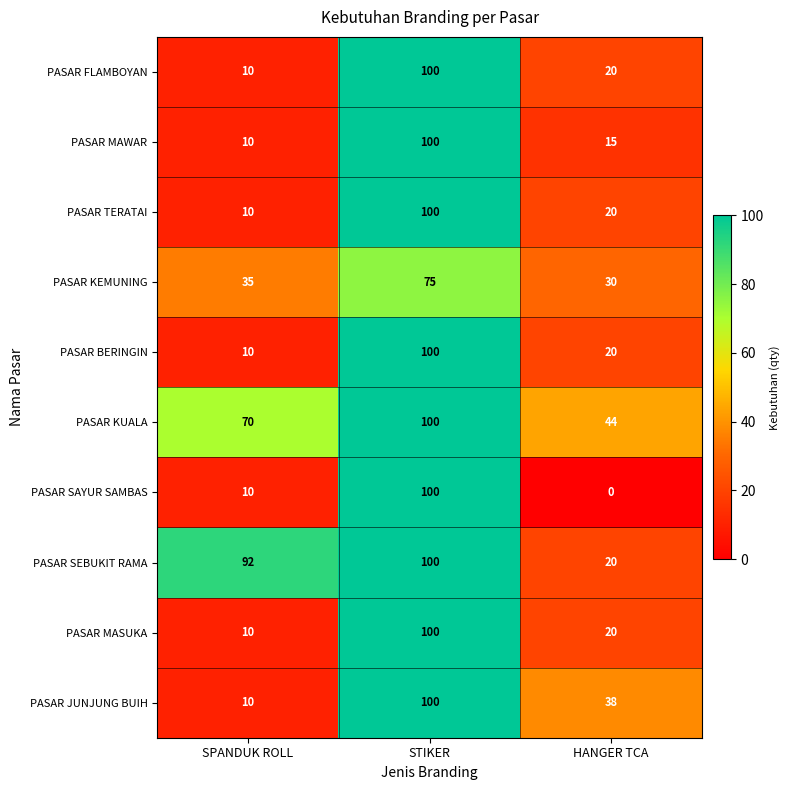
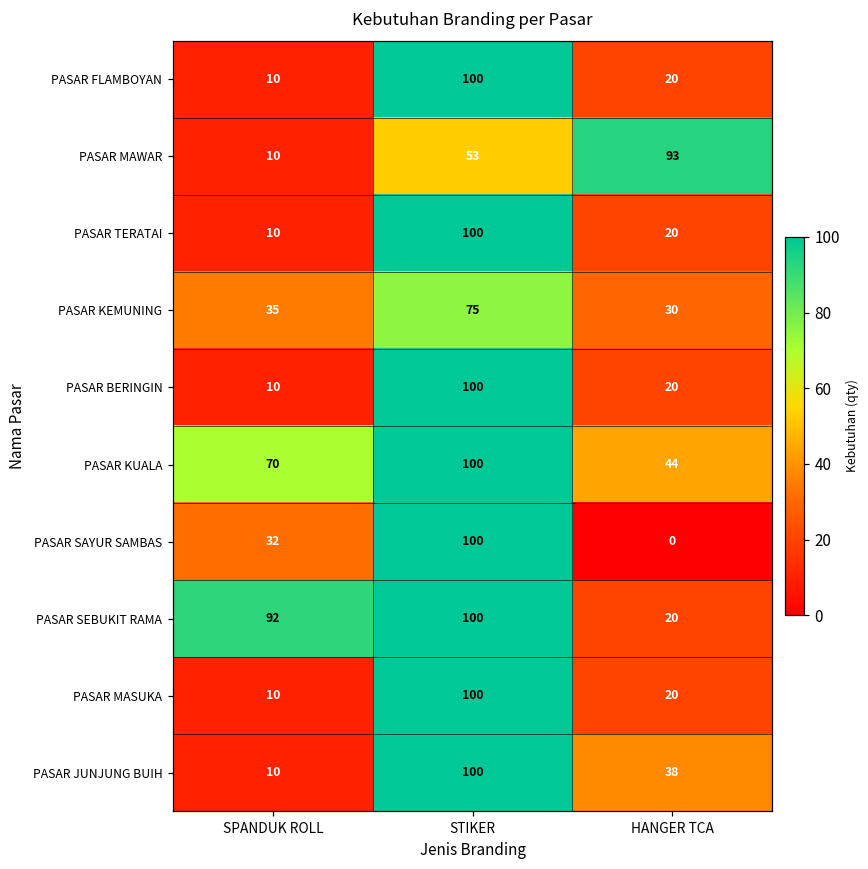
  {
    "PASAR FLAMBOYAN": {
      "SPANDUK ROLL": 10,
      "STIKER": 100,
      "HANGER TCA": 20
    },
    "PASAR MAWAR": {
      "SPANDUK ROLL": 10,
-     "STIKER": 100,
-     "HANGER TCA": 15
+     "STIKER": 53,
+     "HANGER TCA": 93
    },
    "PASAR TERATAI": {
      "SPANDUK ROLL": 10,
      "STIKER": 100,
      "HANGER TCA": 20
    },
    "PASAR KEMUNING": {
      "SPANDUK ROLL": 35,
      "STIKER": 75,
      "HANGER TCA": 30
    },
    "PASAR BERINGIN": {
      "SPANDUK ROLL": 10,
      "STIKER": 100,
      "HANGER TCA": 20
    },
    "PASAR KUALA": {
      "SPANDUK ROLL": 70,
      "STIKER": 100,
      "HANGER TCA": 44
    },
    "PASAR SAYUR SAMBAS": {
-     "SPANDUK ROLL": 10,
+     "SPANDUK ROLL": 32,
      "STIKER": 100,
      "HANGER TCA": 0
    },
    "PASAR SEBUKIT RAMA": {
      "SPANDUK ROLL": 92,
      "STIKER": 100,
      "HANGER TCA": 20
    },
    "PASAR MASUKA": {
      "SPANDUK ROLL": 10,
      "STIKER": 100,
      "HANGER TCA": 20
    },
    "PASAR JUNJUNG BUIH": {
      "SPANDUK ROLL": 10,
      "STIKER": 100,
      "HANGER TCA": 38
    }
  }
